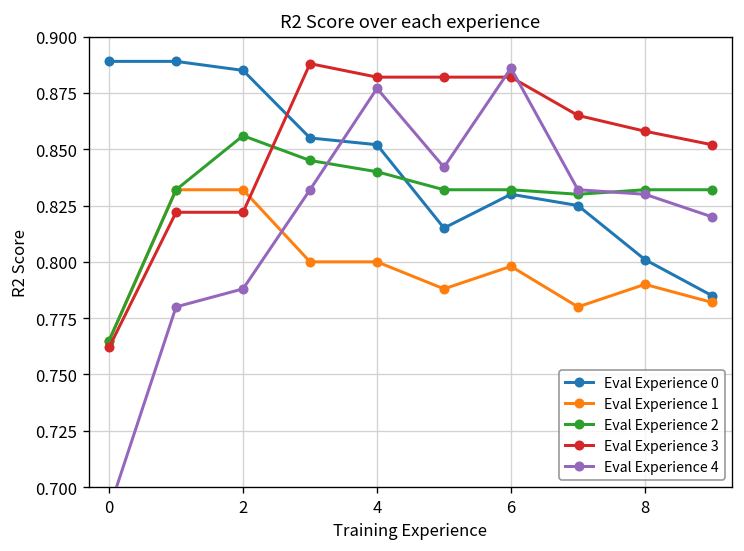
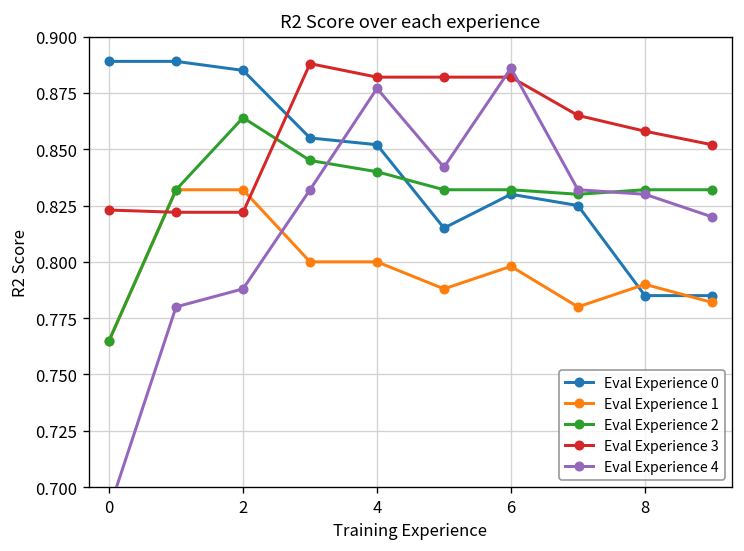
  {
    "Eval Experience 0": {
      "0": 0.889,
      "2": 0.885,
      "4": 0.852,
      "6": 0.830,
-     "8": 0.801
+     "8": 0.785
    },
    "Eval Experience 1": {
      "2": 0.832,
      "4": 0.800,
      "6": 0.798,
      "8": 0.790
    },
    "Eval Experience 2": {
-     "2": 0.856,
+     "2": 0.864,
      "4": 0.840,
      "6": 0.832,
      "8": 0.832
    },
    "Eval Experience 3": {
-     "0": 0.762,
+     "0": 0.823,
      "2": 0.822,
      "4": 0.882,
      "6": 0.882,
      "8": 0.858
    },
    "Eval Experience 4": {
      "2": 0.788,
      "4": 0.877,
      "6": 0.886,
      "8": 0.830
    }
  }
